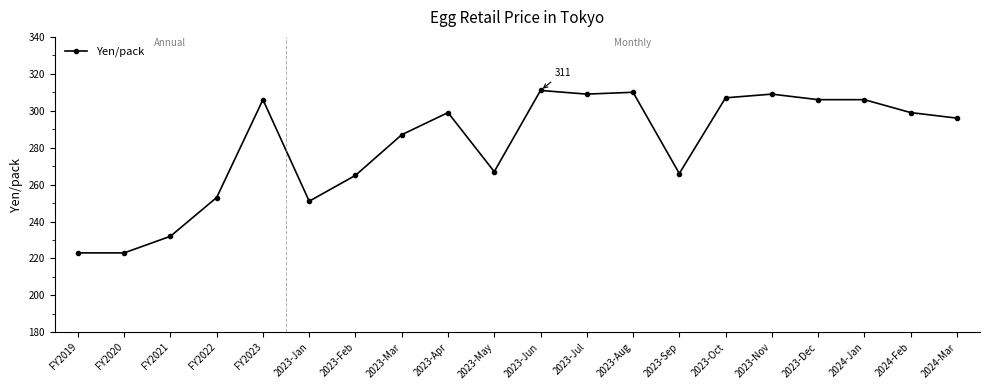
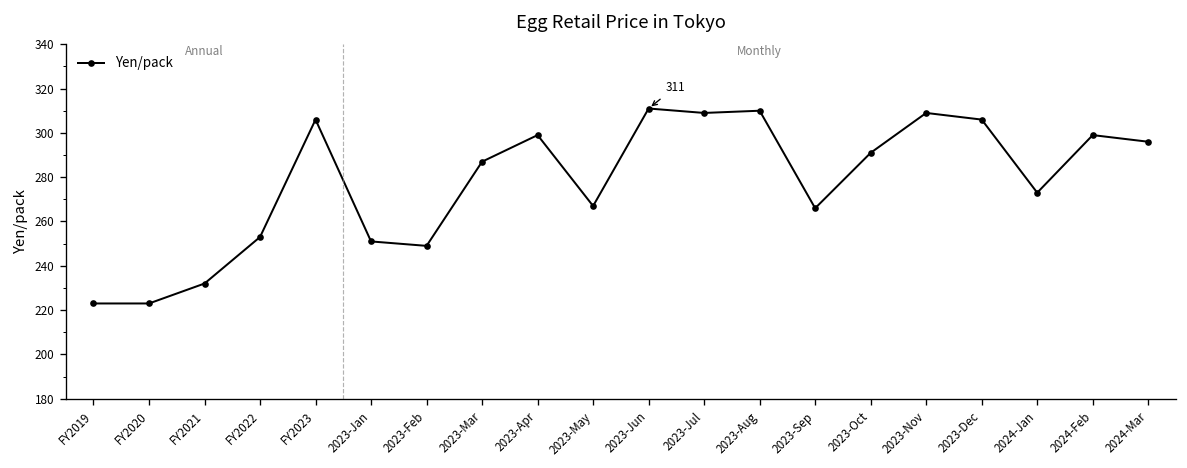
  {
    "FY2019": 223,
    "FY2020": 223,
    "FY2021": 232,
    "FY2022": 253,
    "FY2023": 306,
    "2023-Jan": 251,
-   "2023-Feb": 265,
+   "2023-Feb": 249,
    "2023-Mar": 287,
    "2023-Apr": 299,
    "2023-May": 267,
    "2023-Jul": 309,
    "2023-Aug": 310,
    "2023-Sep": 266,
-   "2023-Oct": 307,
+   "2023-Oct": 291,
    "2023-Nov": 309,
    "2023-Dec": 306,
-   "2024-Jan": 306,
+   "2024-Jan": 273,
    "2024-Feb": 299,
    "2024-Mar": 296
  }
